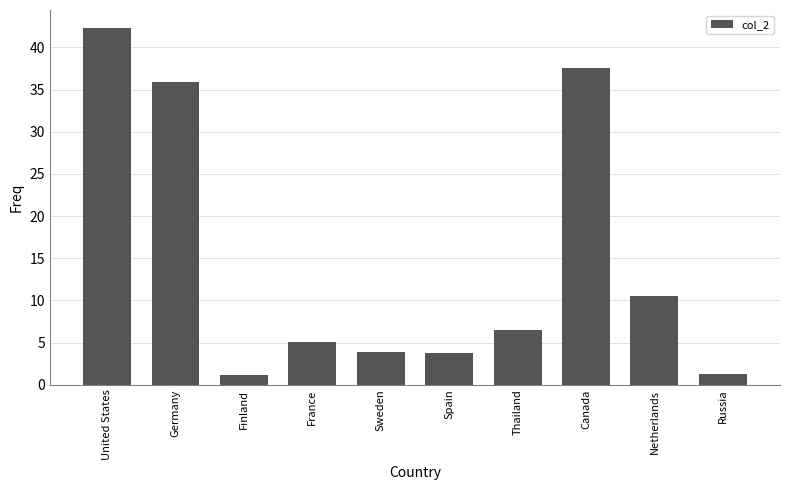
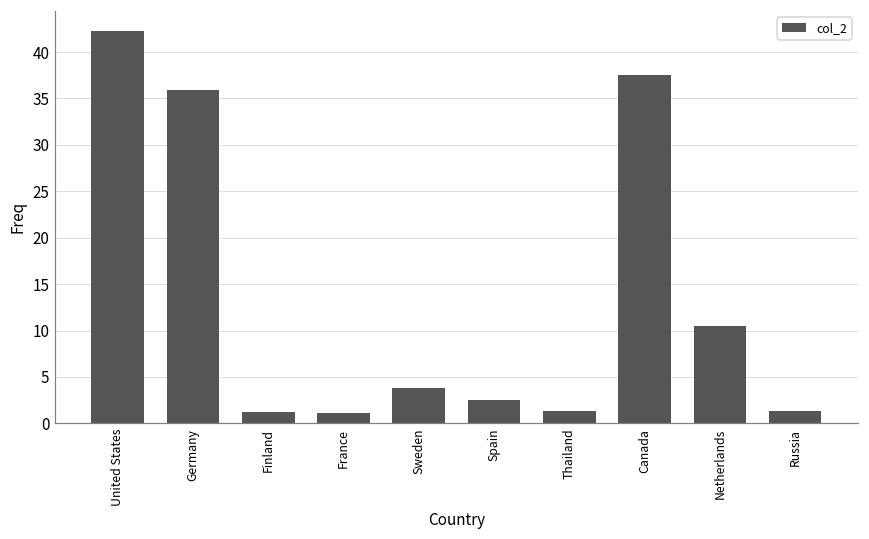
  {
    "United States": 42,
    "Germany": 36,
    "Finland": 1,
-   "France": 5,
+   "France": 1,
    "Sweden": 4,
-   "Spain": 4,
-   "Thailand": 6,
+   "Spain": 3,
+   "Thailand": 1,
    "Canada": 38,
    "Netherlands": 10,
    "Russia": 1
  }
